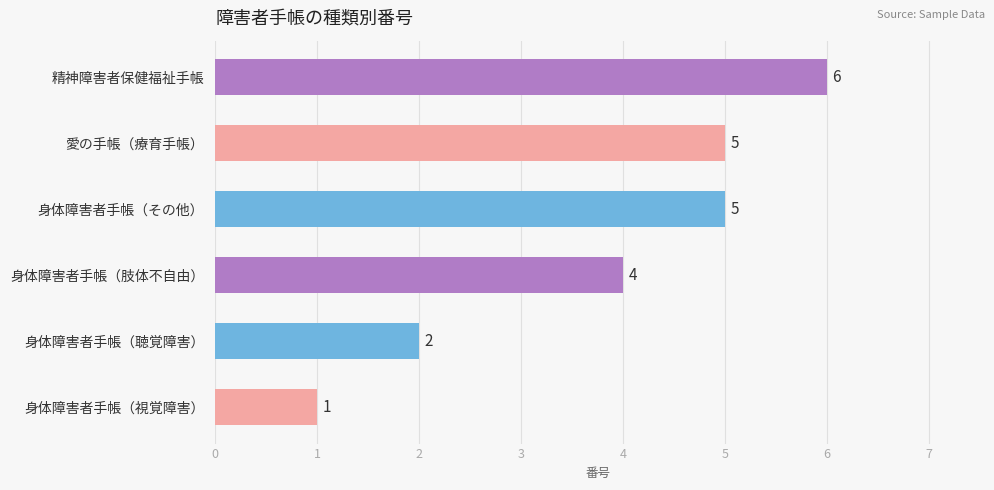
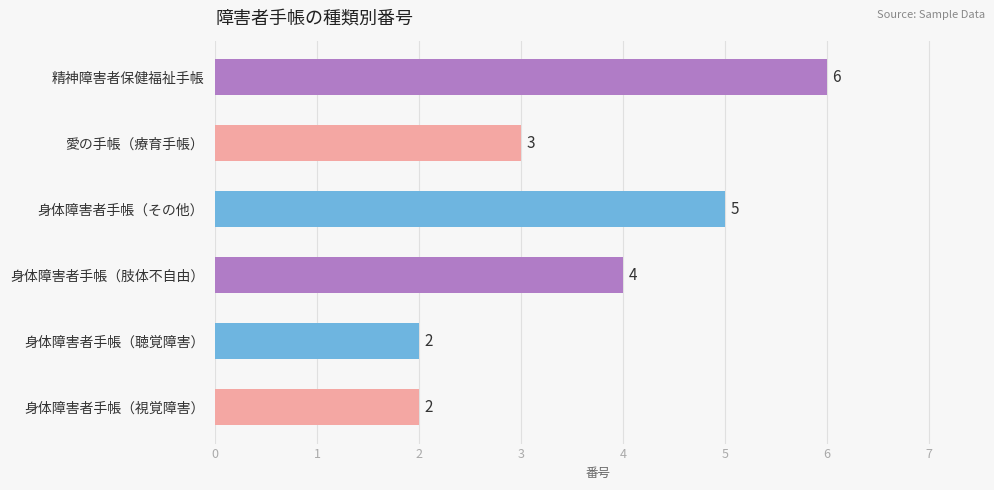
  {
    "精神障害者保健福祉手帳": 6,
-   "愛の手帳（療育手帳）": 5,
+   "愛の手帳（療育手帳）": 3,
    "身体障害者手帳（その他）": 5,
    "身体障害者手帳（肢体不自由）": 4,
    "身体障害者手帳（聴覚障害）": 2,
-   "身体障害者手帳（視覚障害）": 1
+   "身体障害者手帳（視覚障害）": 2
  }
